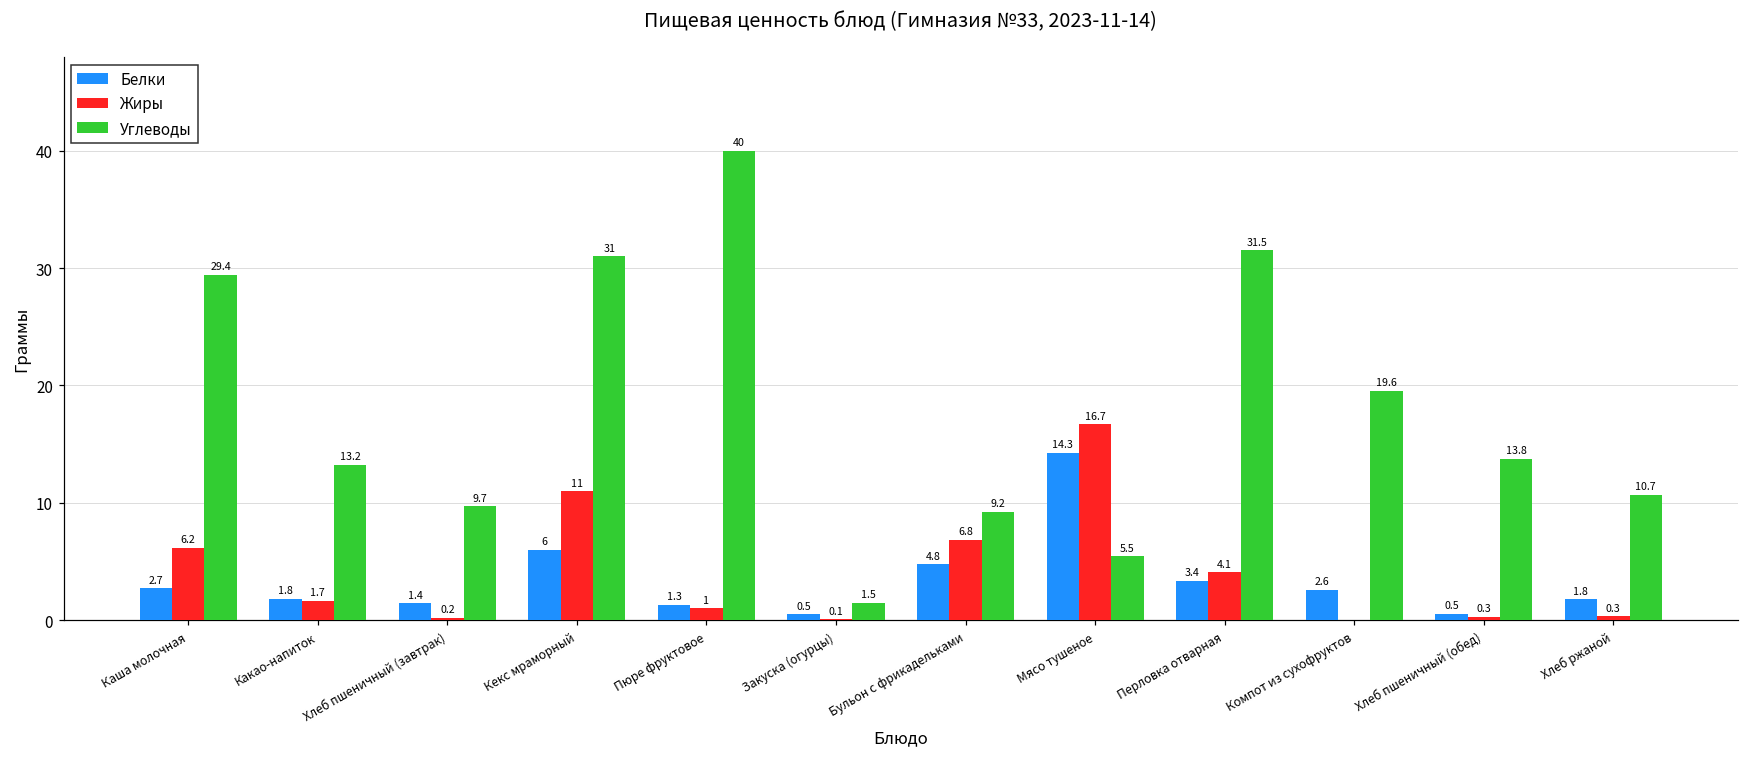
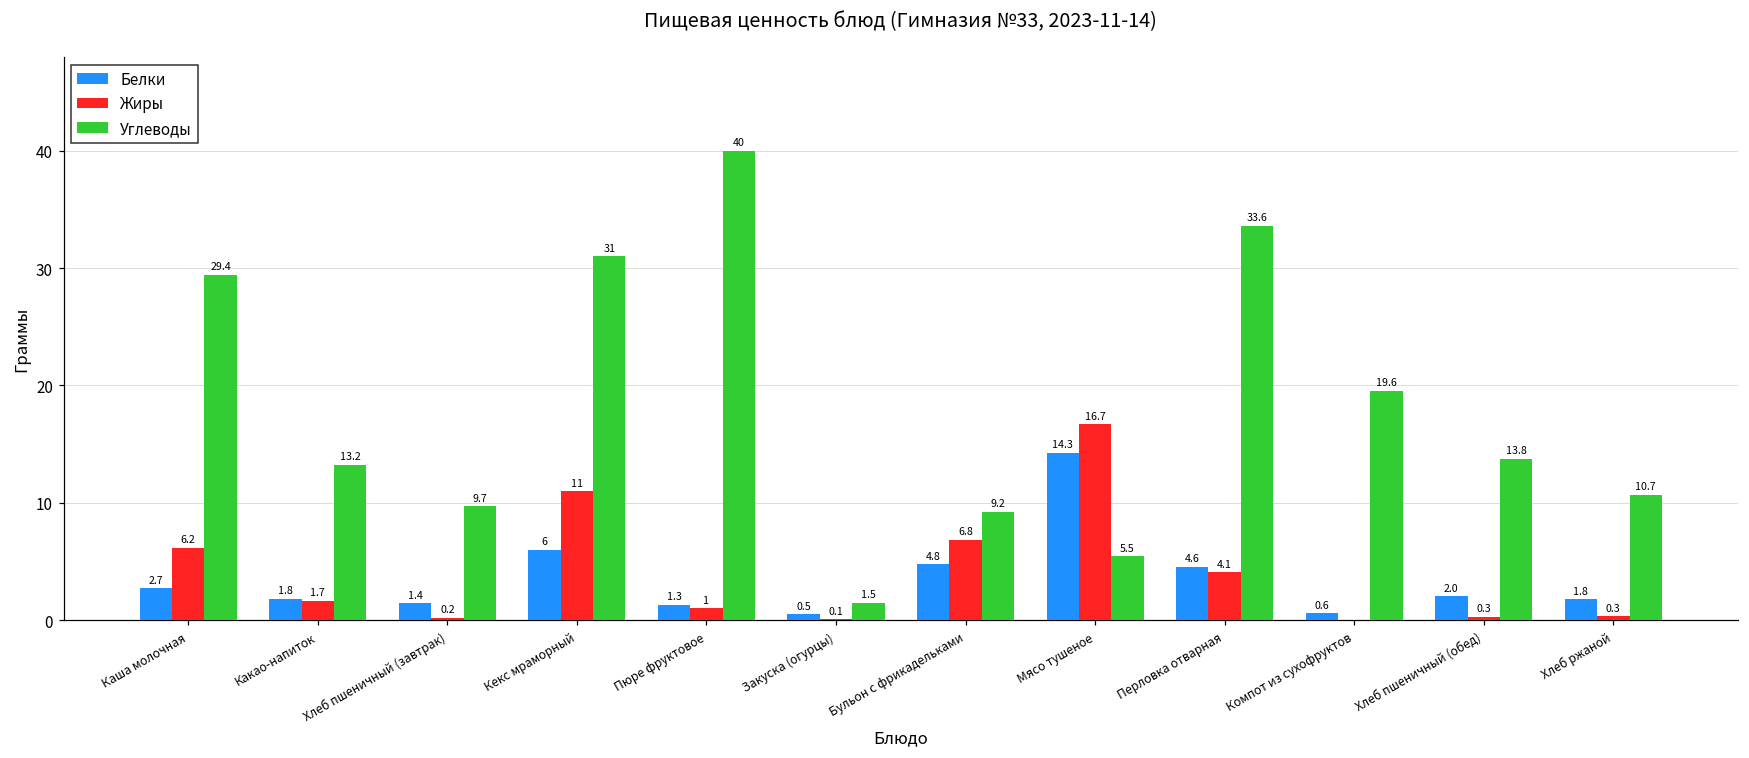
  {
    "Белки": {
      "Каша молочная": 2.7,
      "Какао-напиток": 1.8,
      "Хлеб пшеничный (завтрак)": 1.4,
      "Кекс мраморный": 6,
      "Пюре фруктовое": 1.3,
      "Закуска (огурцы)": 0.5,
      "Бульон с фрикадельками": 4.8,
      "Мясо тушеное": 14.3,
-     "Перловка отварная": 3.4,
-     "Компот из сухофруктов": 2.6,
-     "Хлеб пшеничный (обед)": 0.5,
+     "Перловка отварная": 4.6,
+     "Компот из сухофруктов": 0.6,
+     "Хлеб пшеничный (обед)": 2.0,
      "Хлеб ржаной": 1.8
    },
    "Жиры": {
      "Каша молочная": 6.2,
      "Какао-напиток": 1.7,
      "Хлеб пшеничный (завтрак)": 0.2,
      "Кекс мраморный": 11,
      "Пюре фруктовое": 1,
      "Закуска (огурцы)": 0.1,
      "Бульон с фрикадельками": 6.8,
      "Мясо тушеное": 16.7,
      "Перловка отварная": 4.1,
      "Хлеб пшеничный (обед)": 0.3,
      "Хлеб ржаной": 0.3
    },
    "Углеводы": {
      "Каша молочная": 29.4,
      "Какао-напиток": 13.2,
      "Хлеб пшеничный (завтрак)": 9.7,
      "Кекс мраморный": 31,
      "Пюре фруктовое": 40,
      "Закуска (огурцы)": 1.5,
      "Бульон с фрикадельками": 9.2,
      "Мясо тушеное": 5.5,
-     "Перловка отварная": 31.5,
+     "Перловка отварная": 33.6,
      "Компот из сухофруктов": 19.6,
      "Хлеб пшеничный (обед)": 13.8,
      "Хлеб ржаной": 10.7
    }
  }
